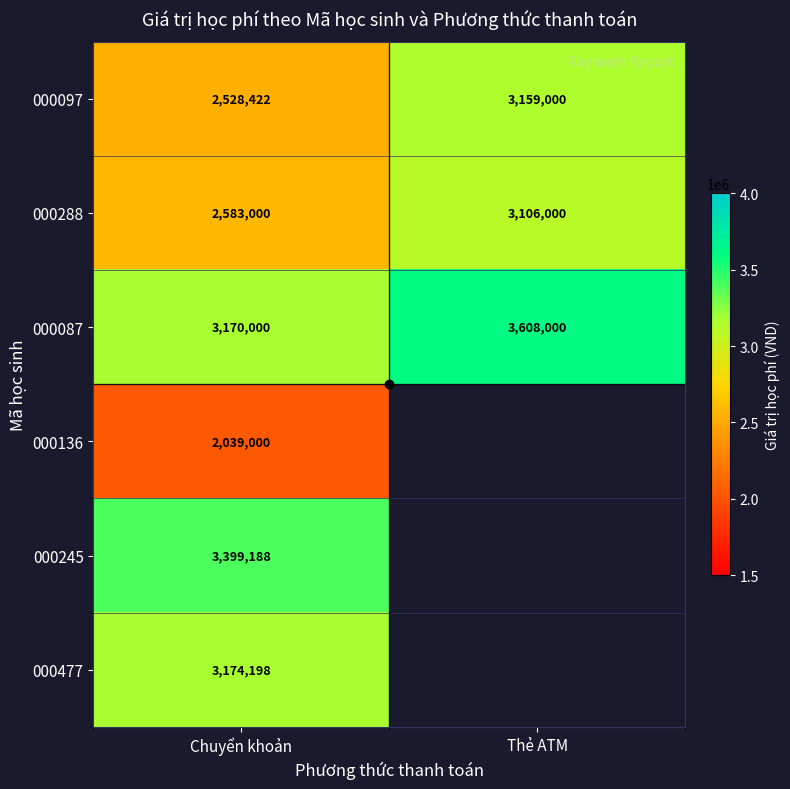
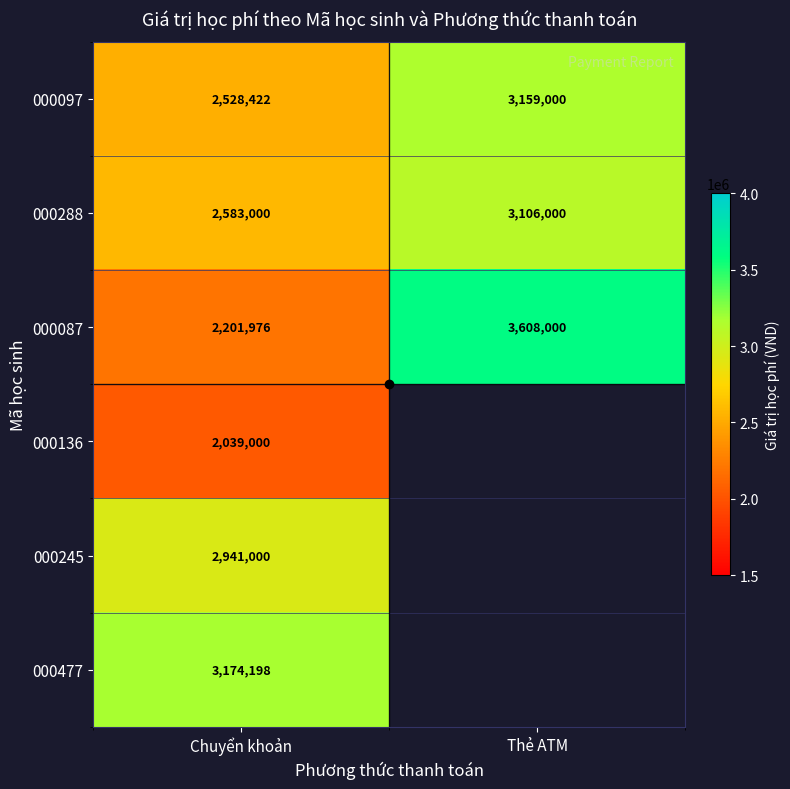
  {
    "000097": {
      "Chuyển khoản": "2,528,422"
    },
    "000288": {
      "Chuyển khoản": "2,583,000",
      "Thẻ ATM": "3,106,000"
    },
    "000087": {
-     "Chuyển khoản": "3,170,000",
+     "Chuyển khoản": "2,201,976",
      "Thẻ ATM": "3,608,000"
    },
    "000136": {
      "Chuyển khoản": "2,039,000"
    },
    "000245": {
-     "Chuyển khoản": "3,399,188"
+     "Chuyển khoản": "2,941,000"
    },
    "000477": {
      "Chuyển khoản": "3,174,198"
    }
  }
